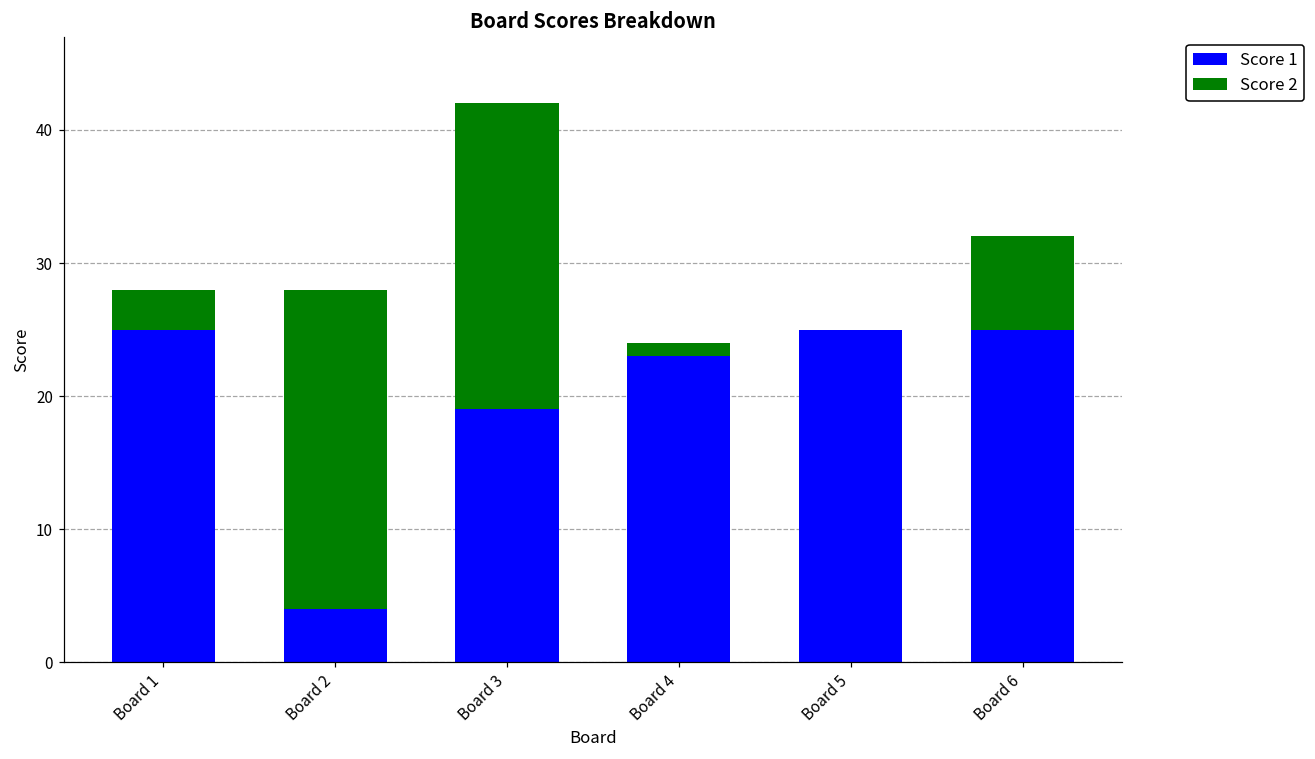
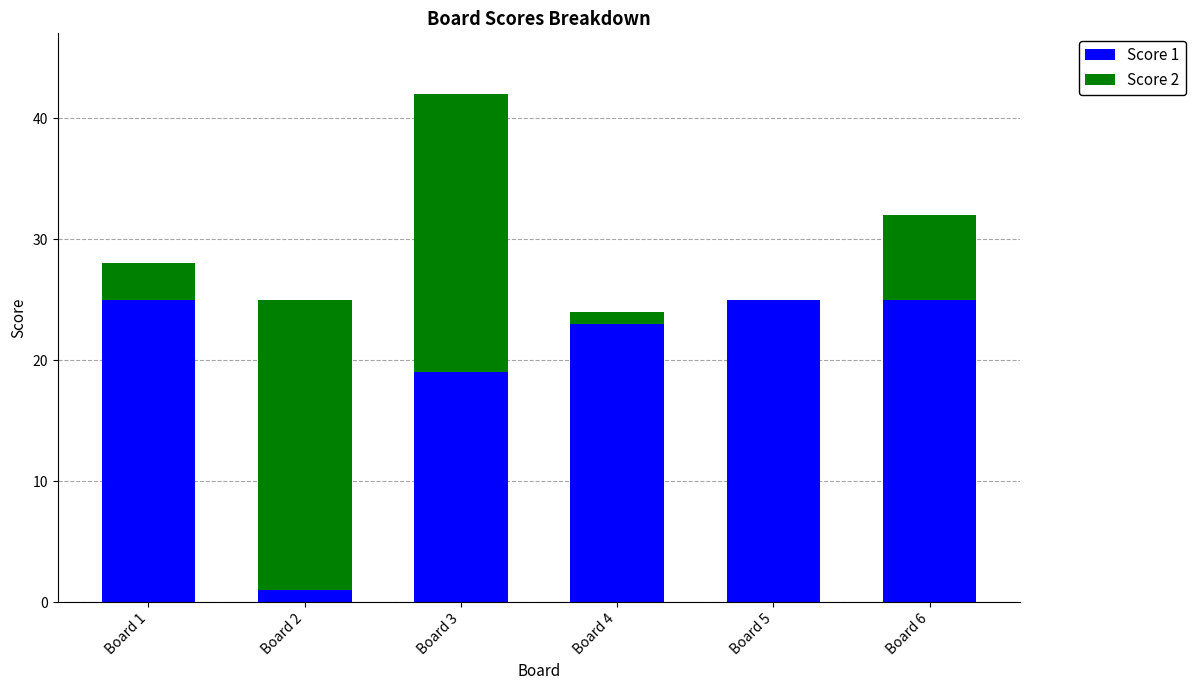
  {
    "Score 1": {
      "Board 1": 25,
-     "Board 2": 4,
+     "Board 2": 1,
      "Board 3": 19,
      "Board 4": 23,
      "Board 5": 25,
      "Board 6": 25
    },
    "Score 2": {
      "Board 1": 3,
      "Board 2": 24,
      "Board 3": 23,
      "Board 4": 1,
      "Board 5": 0,
      "Board 6": 7
    }
  }
